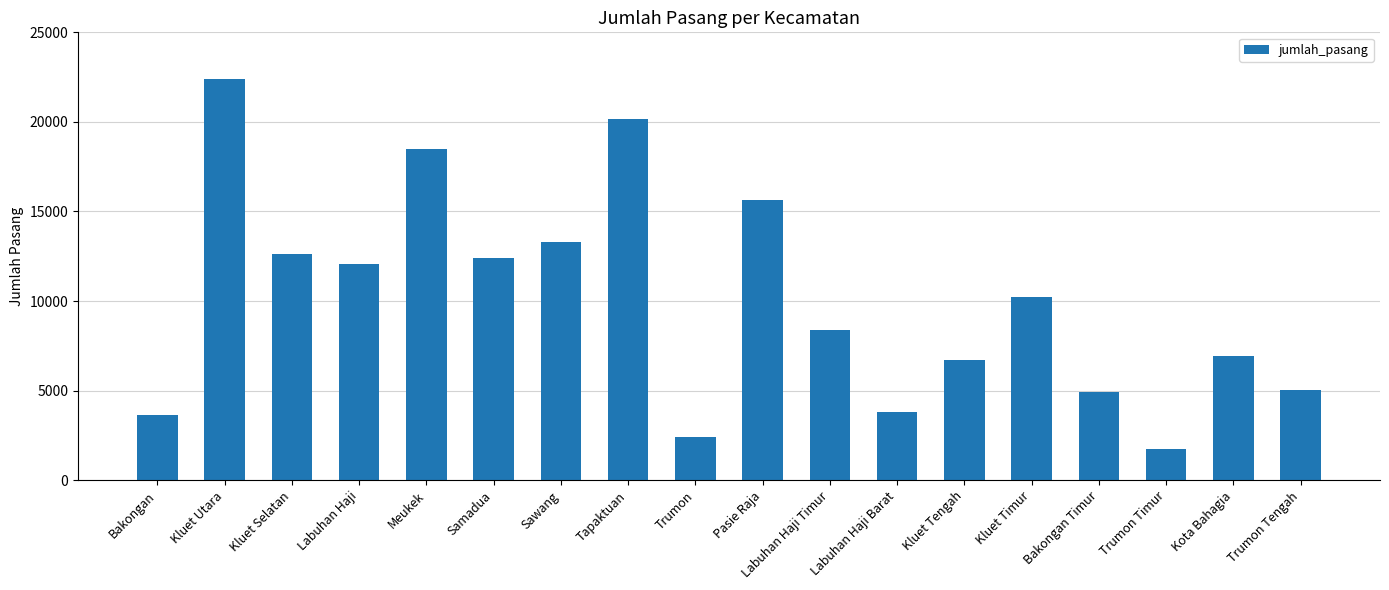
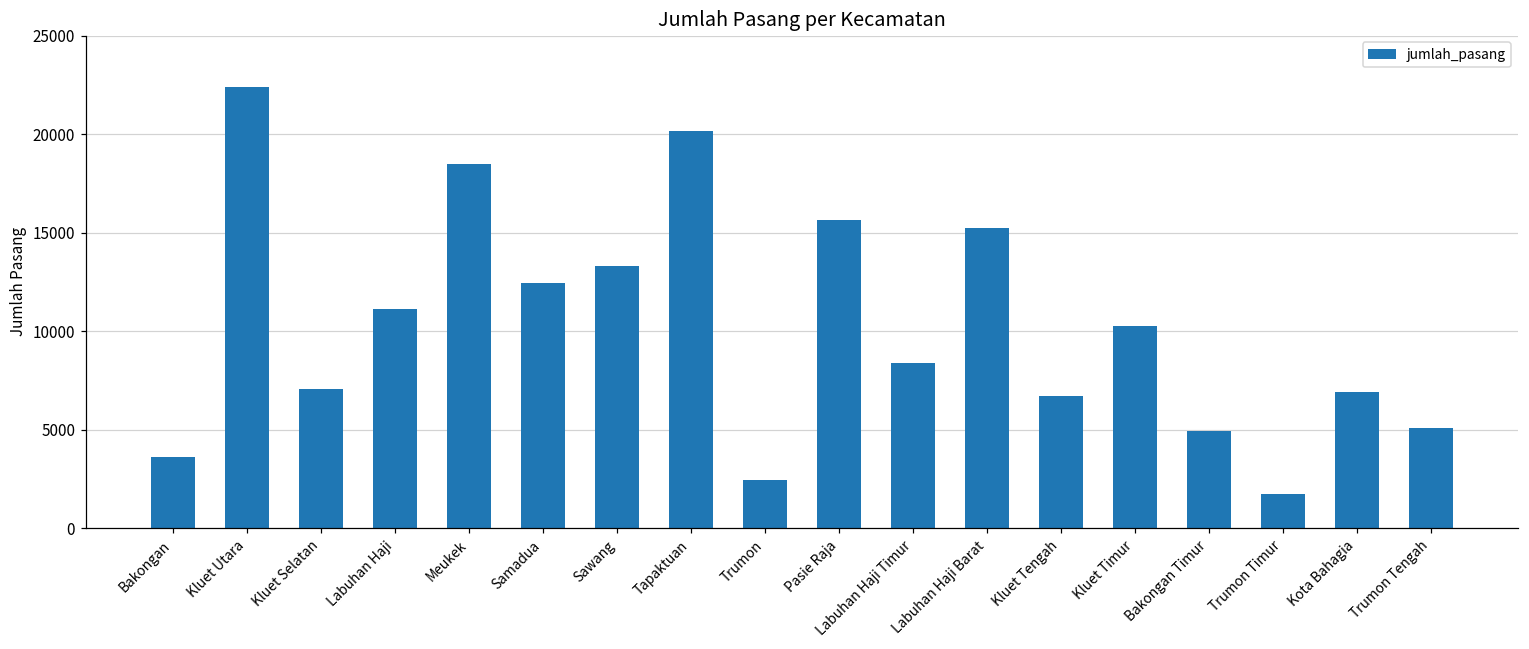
  {
    "Bakongan": 3600,
    "Kluet Utara": 22400,
-   "Kluet Selatan": 12600,
-   "Labuhan Haji": 12000,
+   "Kluet Selatan": 7000,
+   "Labuhan Haji": 11100,
    "Meukek": 18500,
    "Samadua": 12400,
    "Sawang": 13300,
    "Tapaktuan": 20200,
    "Trumon": 2400,
    "Pasie Raja": 15600,
    "Labuhan Haji Timur": 8400,
-   "Labuhan Haji Barat": 3800,
+   "Labuhan Haji Barat": 15200,
    "Kluet Tengah": 6700,
    "Kluet Timur": 10200,
    "Bakongan Timur": 4900,
    "Trumon Timur": 1700,
    "Kota Bahagia": 6900,
    "Trumon Tengah": 5100
  }
